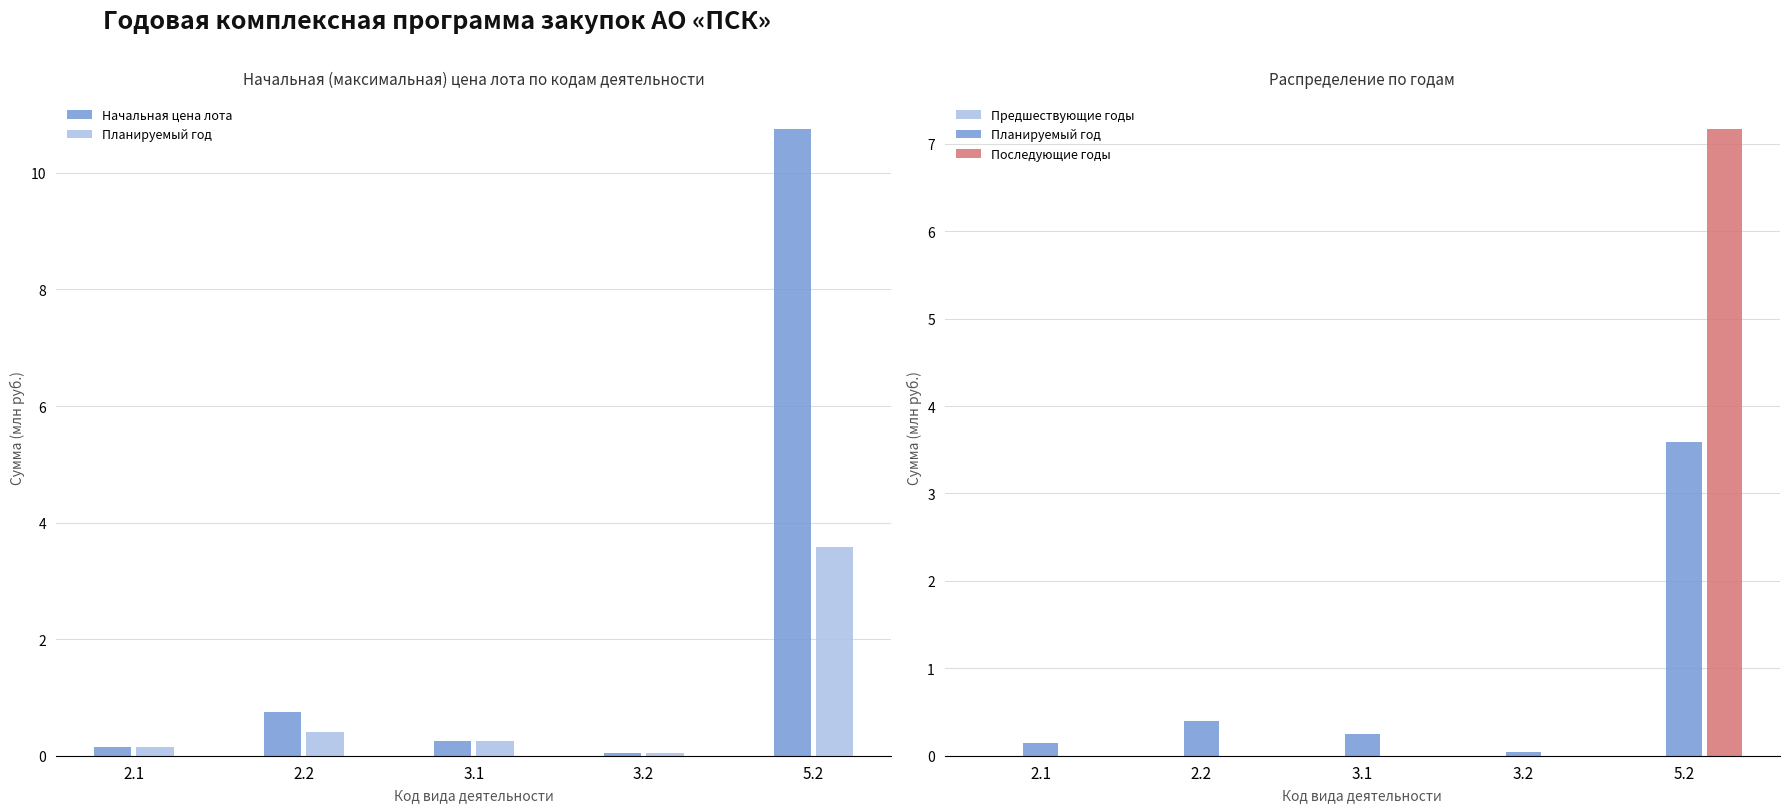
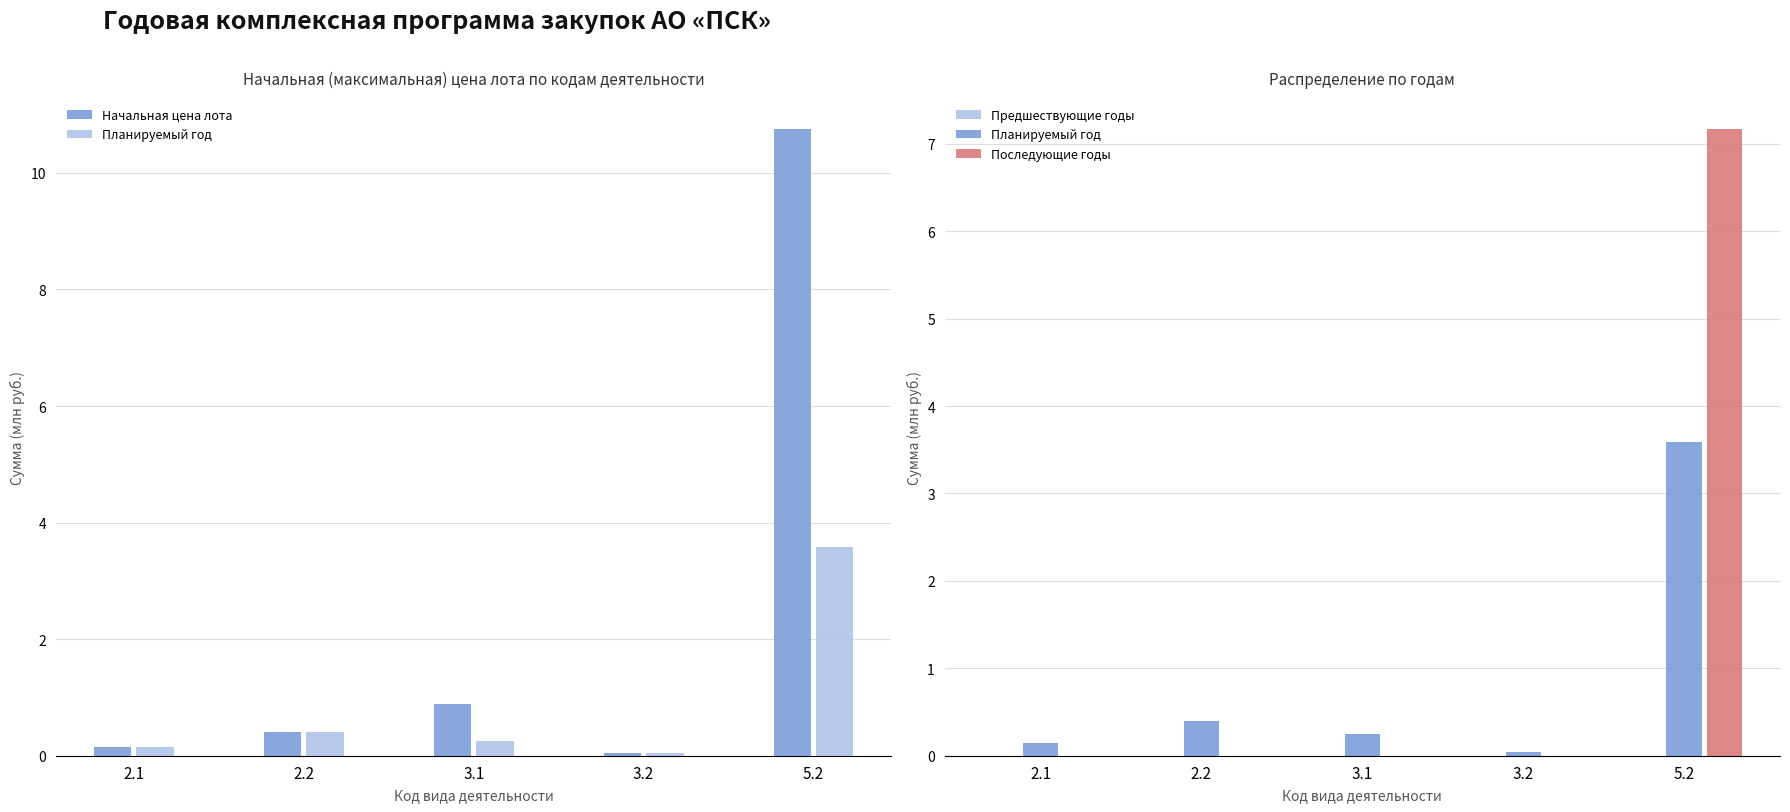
  {
    "Начальная (максимальная) цена лота по кодам деятельности": {
      "Начальная цена лота": {
        "2.1": 0.1,
-       "2.2": 0.7,
-       "3.1": 0.3,
+       "2.2": 0.4,
+       "3.1": 0.9,
        "5.2": 10.7
      }
    },
    "Распределение по годам": {
      "Предшествующие годы": {
        "2.1": 0.0,
        "2.2": 0.0,
        "3.1": 0.0,
        "3.2": 0.0,
        "5.2": 0.0
      },
      "Планируемый год": {
        "2.1": 0.1,
        "2.2": 0.4,
        "3.1": 0.3,
        "3.2": 0.0,
        "5.2": 3.6
      },
      "Последующие годы": {
        "2.1": 0.0,
        "2.2": 0.0,
        "3.1": 0.0,
        "3.2": 0.0,
        "5.2": 7.2
      }
    }
  }
